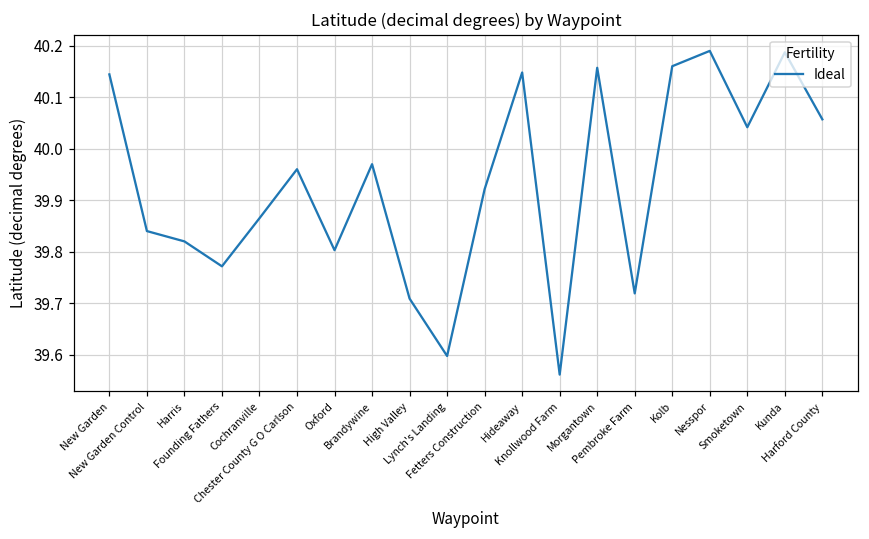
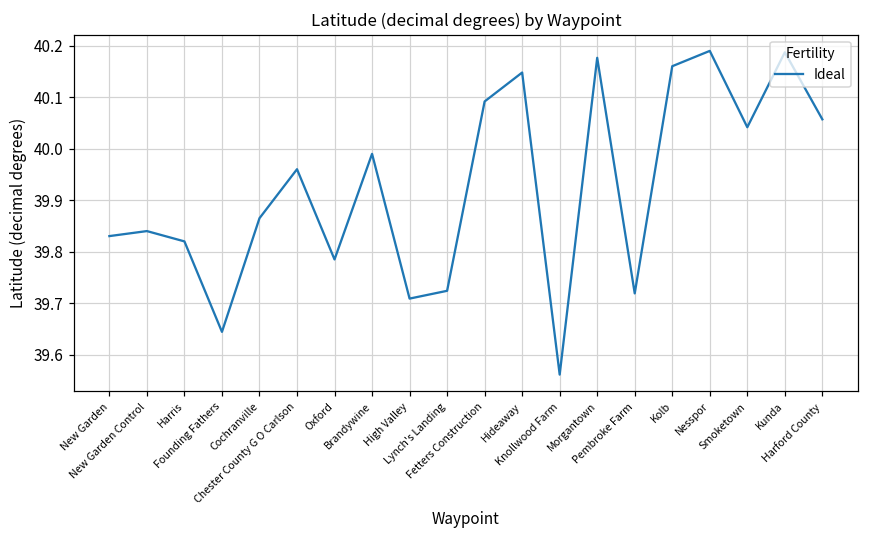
  {
-   "New Garden": 40.14,
+   "New Garden": 39.83,
    "New Garden Control": 39.84,
    "Harris": 39.82,
-   "Founding Fathers": 39.77,
+   "Founding Fathers": 39.64,
    "Cochranville": 39.87,
    "Chester County G O Carlson": 39.96,
-   "Oxford": 39.80,
-   "Brandywine": 39.97,
+   "Oxford": 39.79,
+   "Brandywine": 39.99,
    "High Valley": 39.71,
-   "Lynch's Landing": 39.60,
-   "Fetters Construction": 39.92,
+   "Lynch's Landing": 39.72,
+   "Fetters Construction": 40.09,
    "Hideaway": 40.15,
    "Knollwood Farm": 39.56,
-   "Morgantown": 40.16,
+   "Morgantown": 40.18,
    "Pembroke Farm": 39.72,
    "Kolb": 40.16,
    "Nesspor": 40.19,
    "Smoketown": 40.04,
    "Harford County": 40.06
  }
